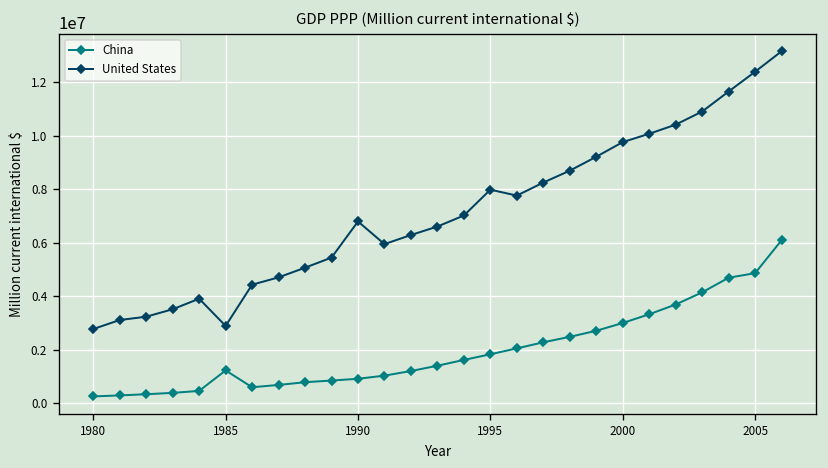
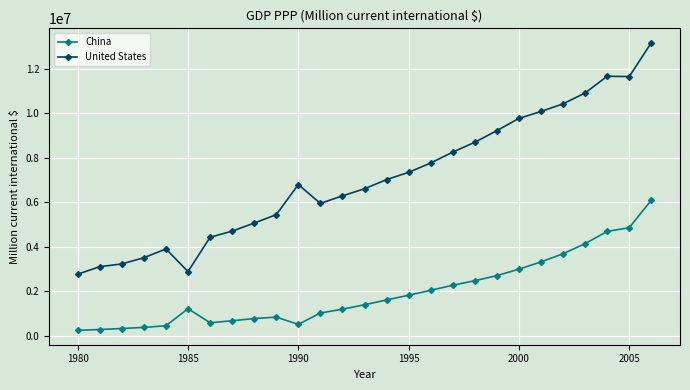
  {
    "China": {
      "1980": 200000,
      "1985": 1200000,
-     "1990": 900000,
+     "1990": 500000,
      "1995": 1800000,
      "2000": 3000000,
      "2005": 4900000
    },
    "United States": {
      "1980": 2800000,
      "1985": 2900000,
      "1990": 6800000,
-     "1995": 8000000,
+     "1995": 7300000,
      "2000": 9800000,
-     "2005": 12400000
+     "2005": 11600000
    }
  }
